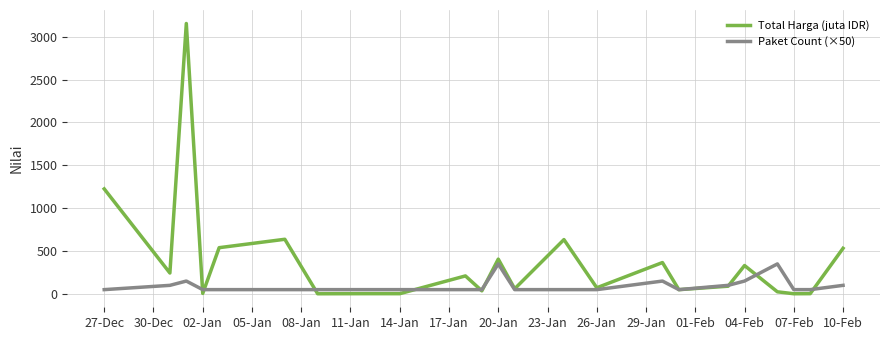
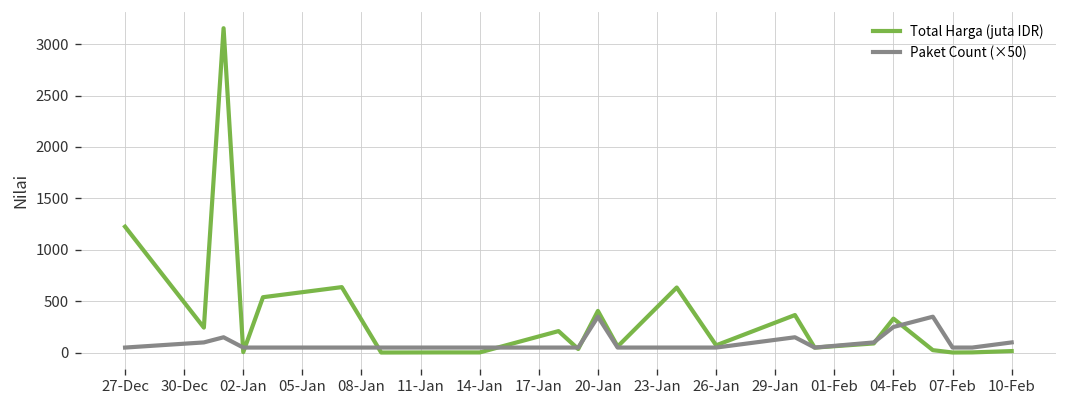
  {
    "Total Harga (juta IDR)": {
      "27-Dec": 1200,
      "02-Jan": 0,
      "14-Jan": 0,
      "20-Jan": 400,
      "04-Feb": 300,
      "07-Feb": 0,
-     "10-Feb": 500
+     "10-Feb": 0
    },
    "Paket Count (×50)": {
      "27-Dec": 100,
      "02-Jan": 100,
      "14-Jan": 100,
      "20-Jan": 400,
-     "04-Feb": 200,
+     "04-Feb": 300,
      "07-Feb": 100,
      "10-Feb": 100
    }
  }
